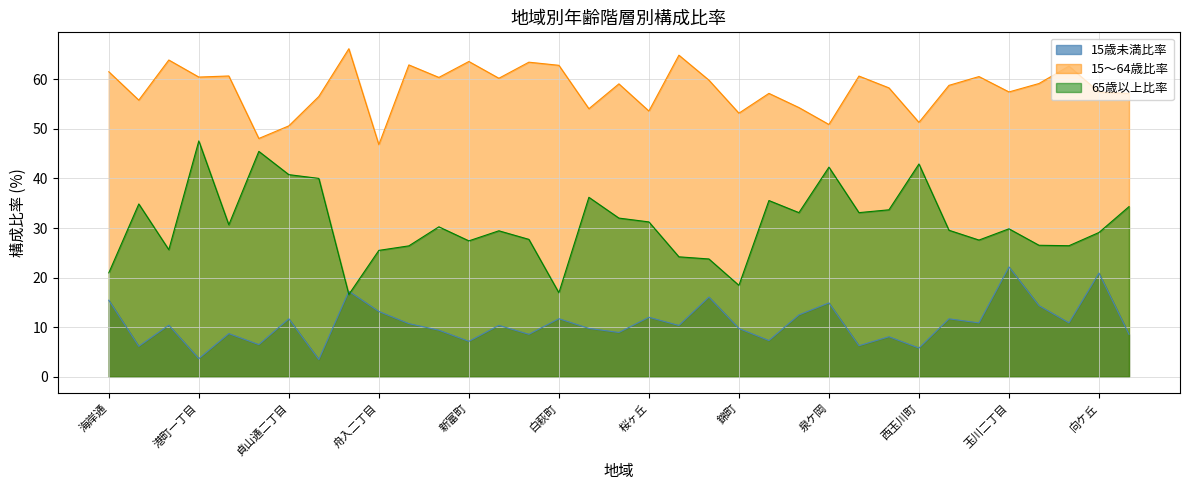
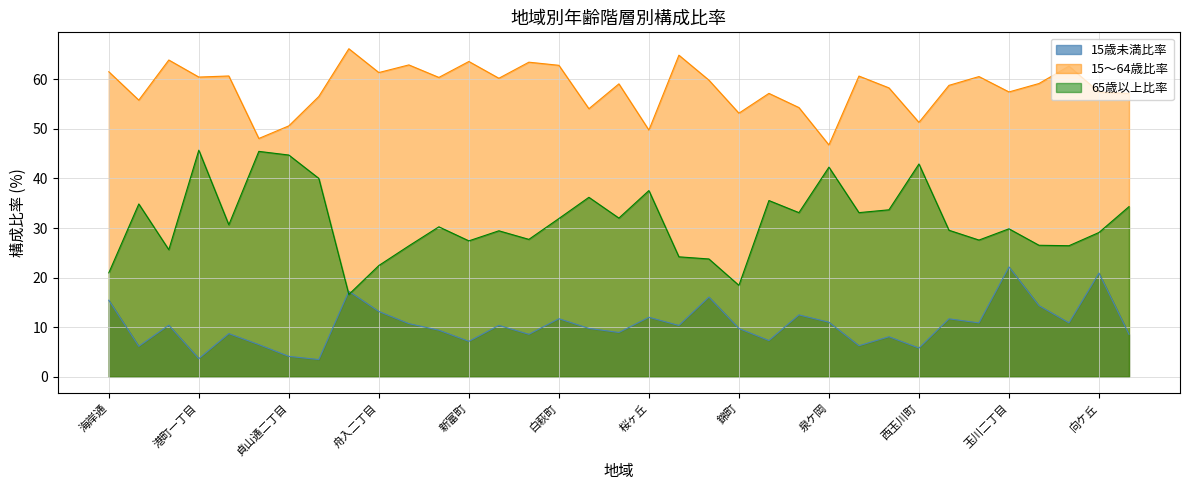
  {
    "15歳未満比率": {
      "海岸通": 15,
      "港町一丁目": 4,
-     "貞山通二丁目": 12,
+     "貞山通二丁目": 4,
      "舟入二丁目": 13,
      "新富町": 7,
      "白萩町": 12,
      "桜ヶ丘": 12,
      "錦町": 10,
-     "泉ケ岡": 15,
+     "泉ケ岡": 11,
      "西玉川町": 6,
      "玉川二丁目": 22,
      "向ケ丘": 21
    },
    "15～64歳比率": {
      "海岸通": 62,
      "港町一丁目": 60,
      "貞山通二丁目": 51,
-     "舟入二丁目": 47,
+     "舟入二丁目": 61,
      "新富町": 64,
      "白萩町": 63,
-     "桜ヶ丘": 54,
+     "桜ヶ丘": 50,
      "錦町": 53,
-     "泉ケ岡": 51,
+     "泉ケ岡": 47,
      "西玉川町": 51,
      "玉川二丁目": 57
    },
    "65歳以上比率": {
      "海岸通": 21,
-     "港町一丁目": 48,
-     "貞山通二丁目": 41,
-     "舟入二丁目": 25,
+     "港町一丁目": 46,
+     "貞山通二丁目": 45,
+     "舟入二丁目": 22,
      "新富町": 27,
-     "白萩町": 17,
-     "桜ヶ丘": 31,
+     "白萩町": 32,
+     "桜ヶ丘": 38,
      "錦町": 18,
      "泉ケ岡": 42,
      "西玉川町": 43,
      "玉川二丁目": 30,
      "向ケ丘": 29
    }
  }
